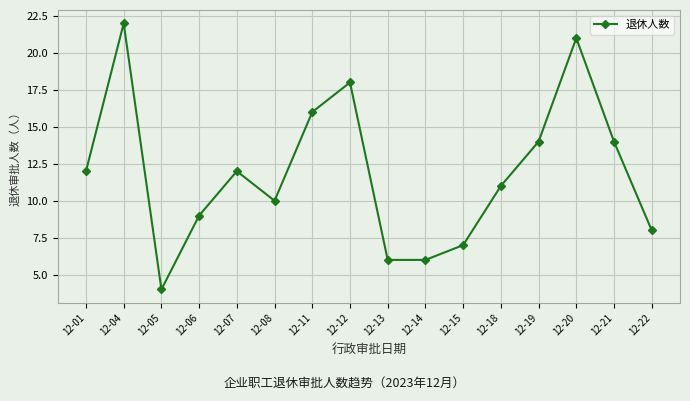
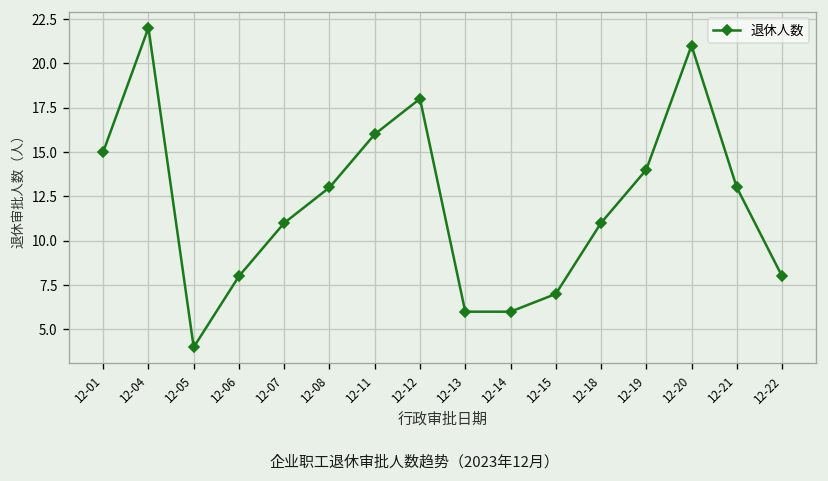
  {
-   "12-01": 12,
+   "12-01": 15,
    "12-04": 22,
    "12-05": 4,
-   "12-06": 9,
-   "12-07": 12,
-   "12-08": 10,
+   "12-06": 8,
+   "12-07": 11,
+   "12-08": 13,
    "12-11": 16,
    "12-12": 18,
    "12-13": 6,
    "12-14": 6,
    "12-15": 7,
    "12-18": 11,
    "12-19": 14,
    "12-20": 21,
-   "12-21": 14,
+   "12-21": 13,
    "12-22": 8
  }
